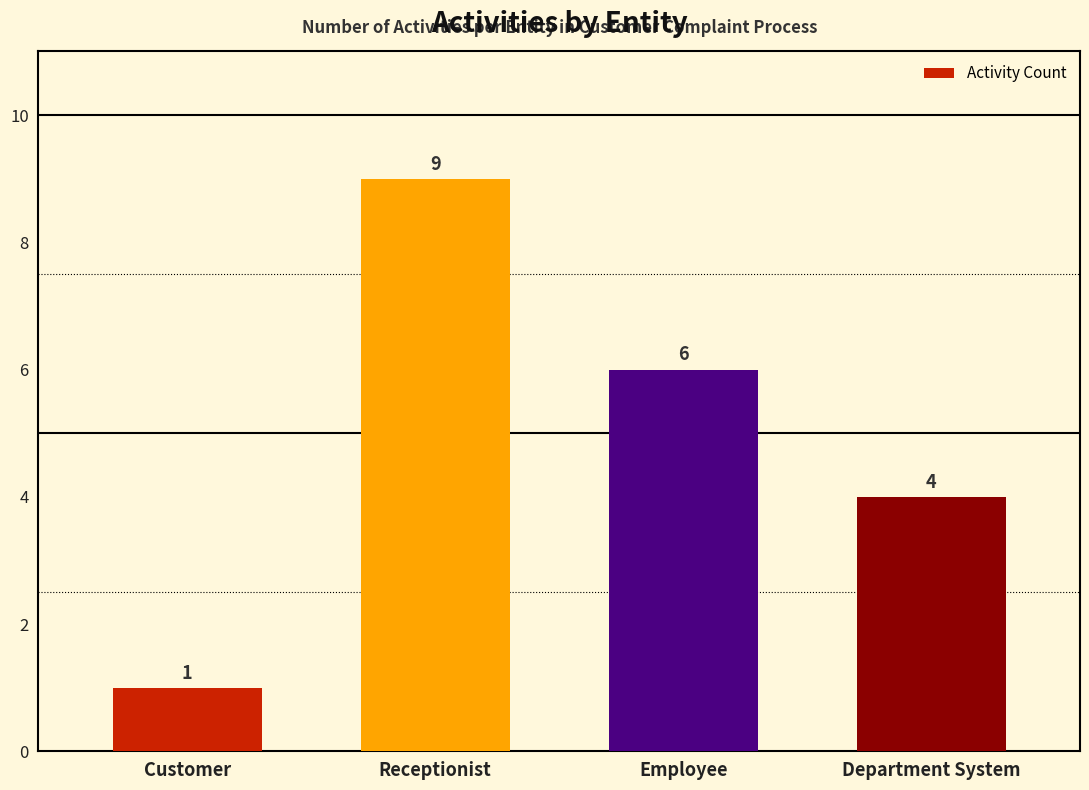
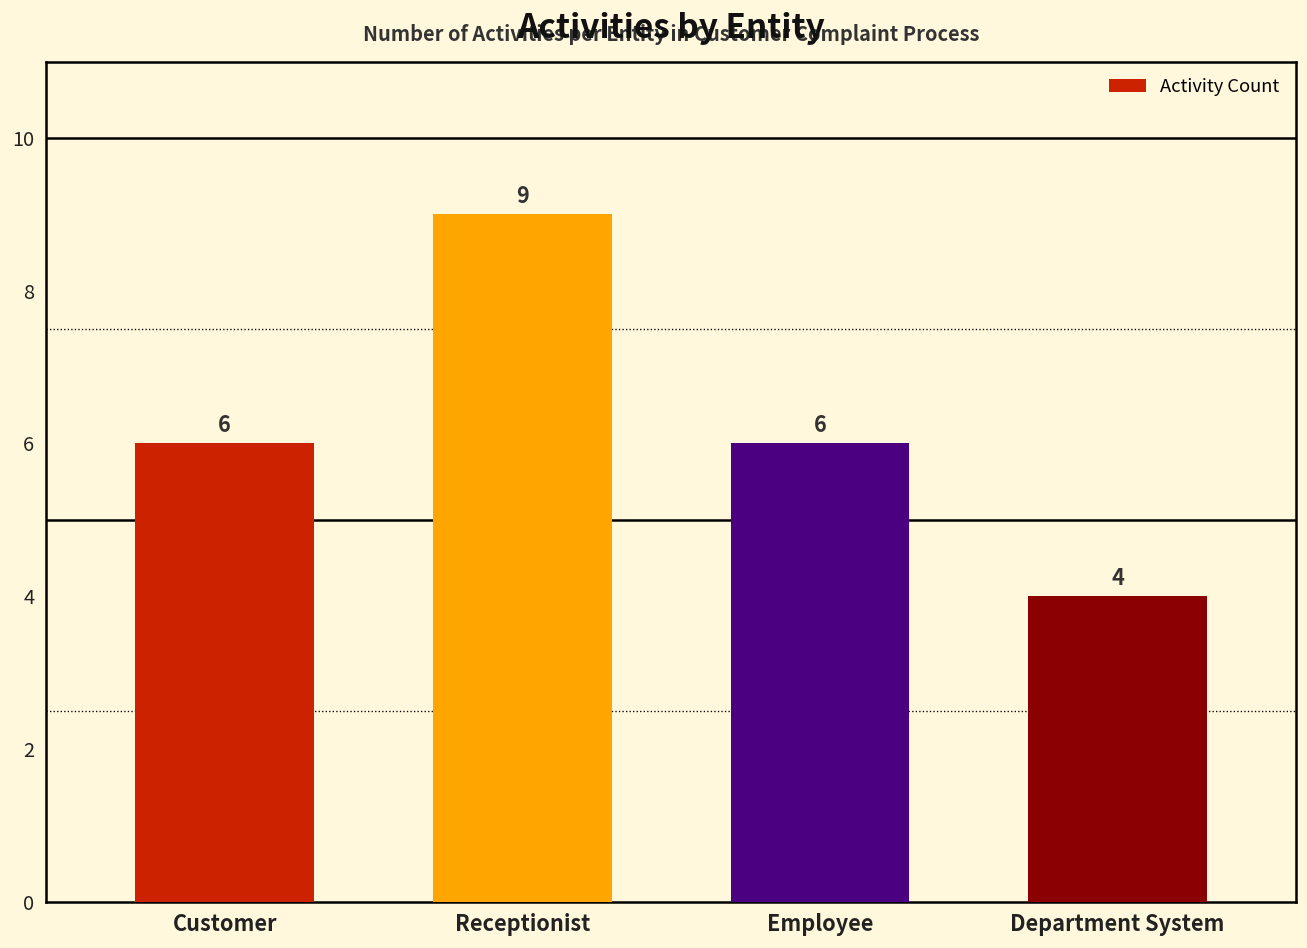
  {
-   "Customer": 1,
+   "Customer": 6,
    "Receptionist": 9,
    "Employee": 6,
    "Department System": 4
  }
